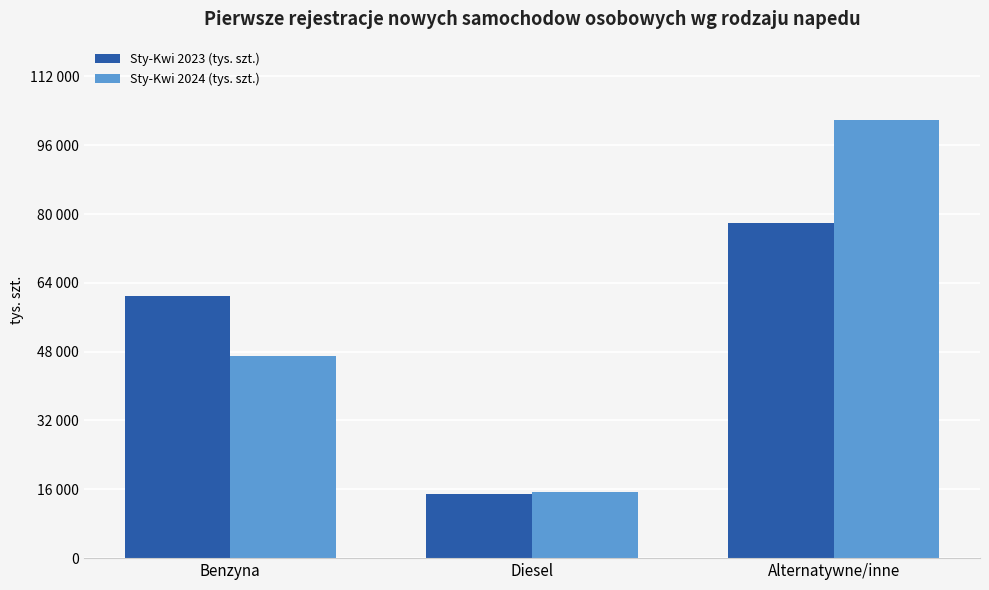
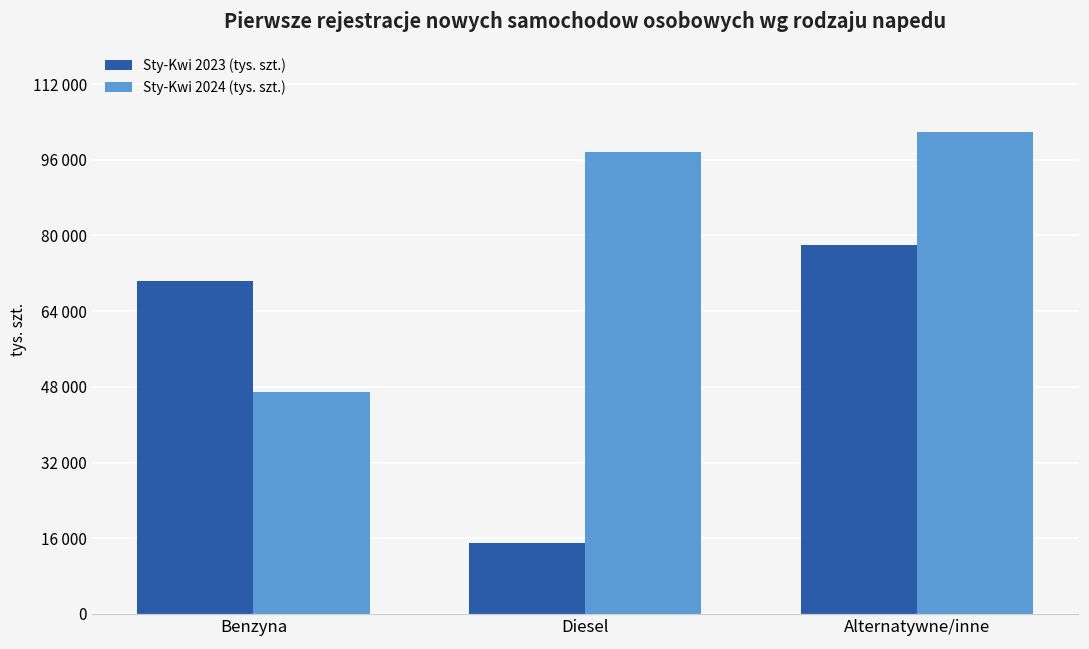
  {
    "Sty-Kwi 2023 (tys. szt.)": {
-     "Benzyna": 61000,
+     "Benzyna": 70000,
      "Diesel": 15000,
      "Alternatywne/inne": 78000
    },
    "Sty-Kwi 2024 (tys. szt.)": {
      "Benzyna": 47000,
-     "Diesel": 15000,
+     "Diesel": 98000,
      "Alternatywne/inne": 102000
    }
  }
